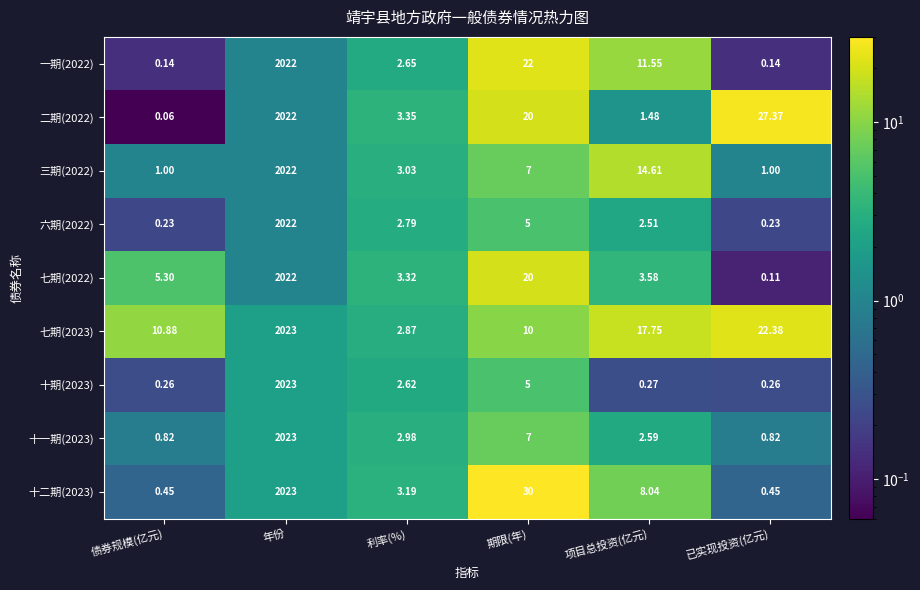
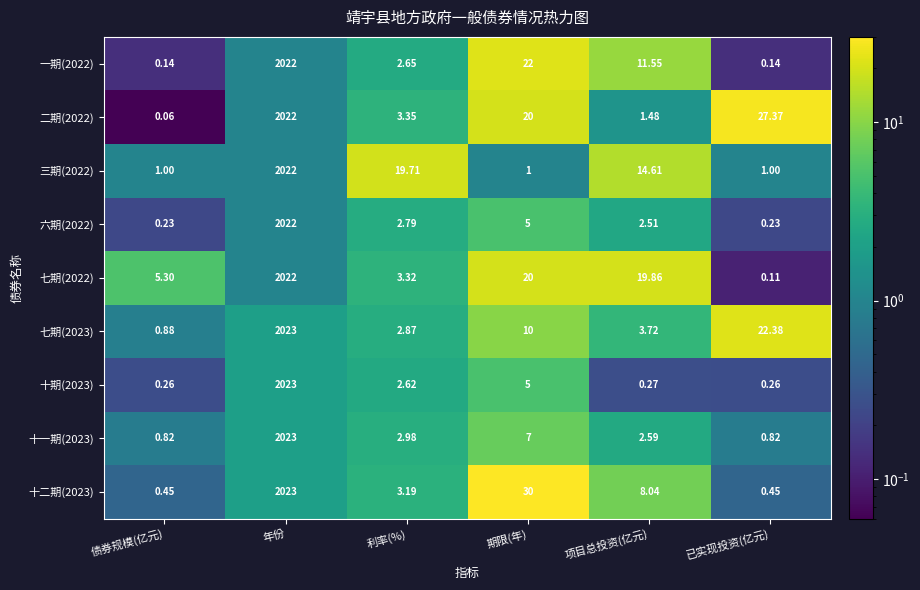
  {
    "一期(2022)": {
      "债券规模(亿元)": 0.14,
      "年份": 2022,
      "利率(%)": 2.65,
      "期限(年)": 22,
      "项目总投资(亿元)": 11.55,
      "已实现投资(亿元)": 0.14
    },
    "二期(2022)": {
      "债券规模(亿元)": 0.06,
      "年份": 2022,
      "利率(%)": 3.35,
      "期限(年)": 20,
      "项目总投资(亿元)": 1.48,
      "已实现投资(亿元)": 27.37
    },
    "三期(2022)": {
      "债券规模(亿元)": 1.00,
      "年份": 2022,
-     "利率(%)": 3.03,
-     "期限(年)": 7,
+     "利率(%)": 19.71,
+     "期限(年)": 1,
      "项目总投资(亿元)": 14.61,
      "已实现投资(亿元)": 1.00
    },
    "六期(2022)": {
      "债券规模(亿元)": 0.23,
      "年份": 2022,
      "利率(%)": 2.79,
      "期限(年)": 5,
      "项目总投资(亿元)": 2.51,
      "已实现投资(亿元)": 0.23
    },
    "七期(2022)": {
      "债券规模(亿元)": 5.30,
      "年份": 2022,
      "利率(%)": 3.32,
      "期限(年)": 20,
-     "项目总投资(亿元)": 3.58,
+     "项目总投资(亿元)": 19.86,
      "已实现投资(亿元)": 0.11
    },
    "七期(2023)": {
-     "债券规模(亿元)": 10.88,
+     "债券规模(亿元)": 0.88,
      "年份": 2023,
      "利率(%)": 2.87,
      "期限(年)": 10,
-     "项目总投资(亿元)": 17.75,
+     "项目总投资(亿元)": 3.72,
      "已实现投资(亿元)": 22.38
    },
    "十期(2023)": {
      "债券规模(亿元)": 0.26,
      "年份": 2023,
      "利率(%)": 2.62,
      "期限(年)": 5,
      "项目总投资(亿元)": 0.27,
      "已实现投资(亿元)": 0.26
    },
    "十一期(2023)": {
      "债券规模(亿元)": 0.82,
      "年份": 2023,
      "利率(%)": 2.98,
      "期限(年)": 7,
      "项目总投资(亿元)": 2.59,
      "已实现投资(亿元)": 0.82
    },
    "十二期(2023)": {
      "债券规模(亿元)": 0.45,
      "年份": 2023,
      "利率(%)": 3.19,
      "期限(年)": 30,
      "项目总投资(亿元)": 8.04,
      "已实现投资(亿元)": 0.45
    }
  }
